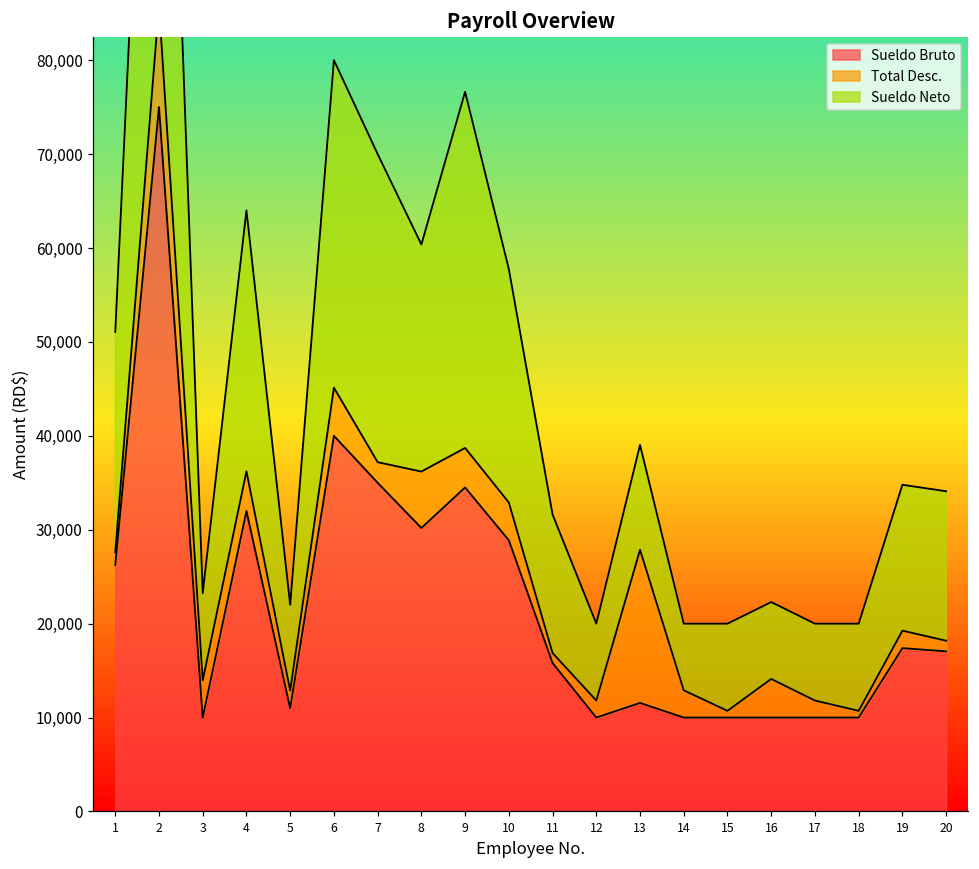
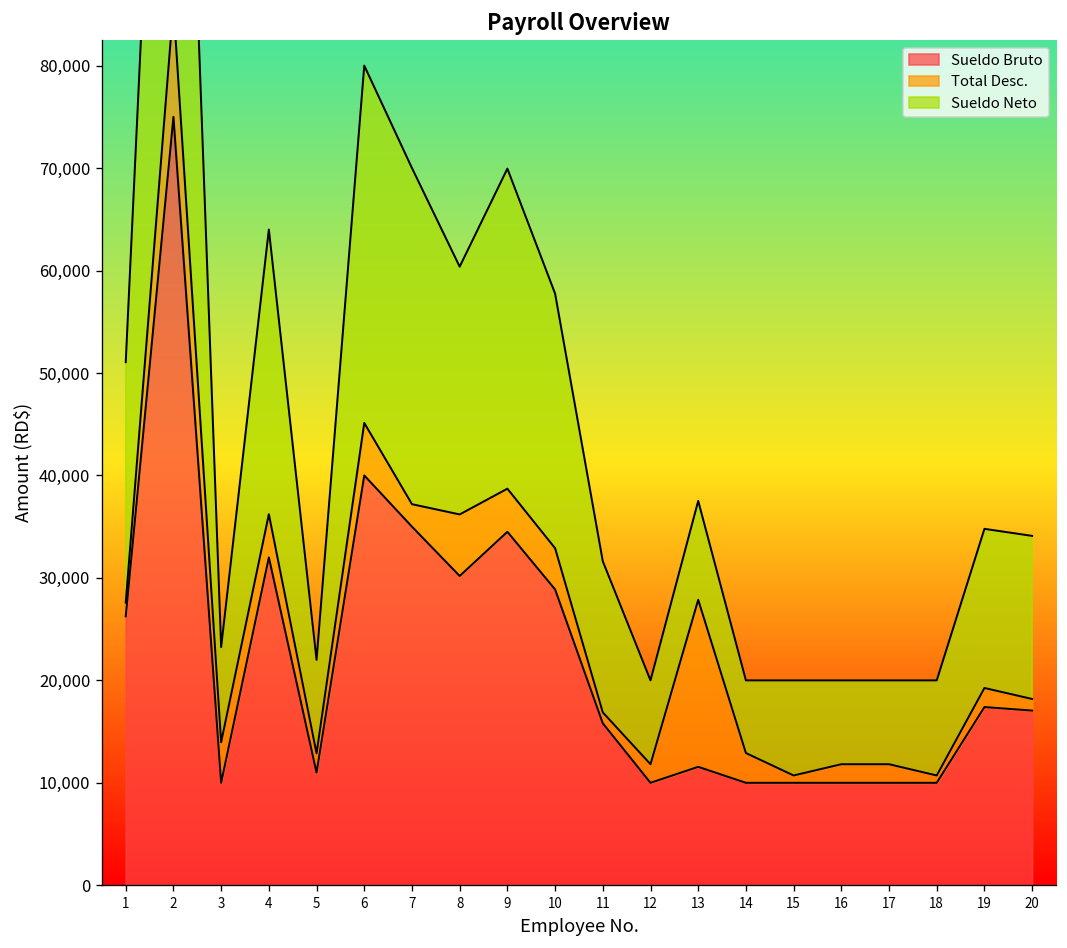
  {
    "Sueldo Bruto": {
      "1": "26,000",
      "2": "75,000",
      "3": "10,000",
      "4": "32,000",
      "5": "11,000",
      "6": "40,000",
      "7": "35,000",
      "8": "30,000",
      "9": "35,000",
      "10": "29,000",
      "11": "16,000",
      "12": "10,000",
      "13": "12,000",
      "14": "10,000",
      "15": "10,000",
      "16": "10,000",
      "17": "10,000",
      "18": "10,000",
      "19": "17,000",
      "20": "17,000"
    },
    "Total Desc.": {
      "1": "1,000",
      "3": "4,000",
      "4": "4,000",
      "5": "2,000",
      "6": "5,000",
      "7": "2,000",
      "8": "6,000",
      "9": "4,000",
      "10": "4,000",
      "11": "1,000",
      "12": "2,000",
      "13": "16,000",
      "14": "3,000",
      "15": "1,000",
-     "16": "4,000",
+     "16": "2,000",
      "17": "2,000",
      "18": "1,000",
      "19": "2,000",
      "20": "1,000"
    },
    "Sueldo Neto": {
      "1": "23,000",
      "3": "9,000",
      "4": "28,000",
      "5": "9,000",
      "6": "35,000",
      "7": "33,000",
      "8": "24,000",
-     "9": "38,000",
+     "9": "31,000",
      "10": "25,000",
      "11": "15,000",
      "12": "8,000",
-     "13": "11,000",
+     "13": "10,000",
      "14": "7,000",
      "15": "9,000",
      "16": "8,000",
      "17": "8,000",
      "18": "9,000",
      "19": "16,000",
      "20": "16,000"
    }
  }
